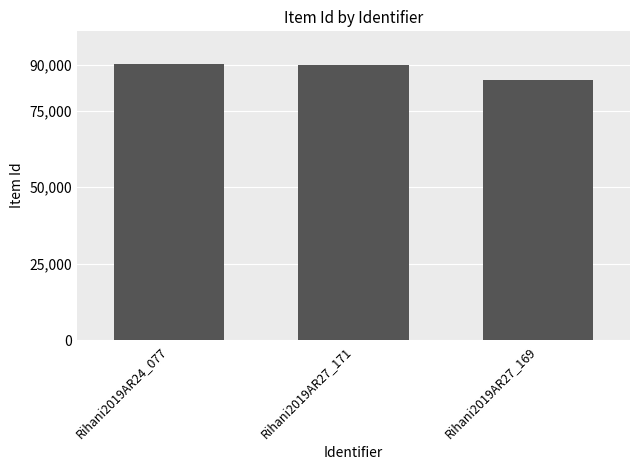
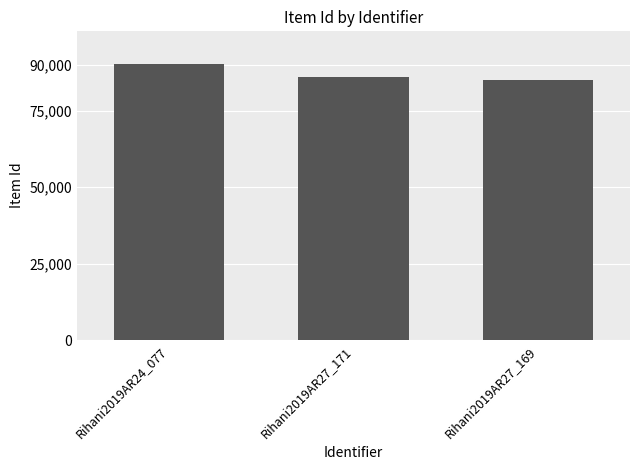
  {
    "Rihani2019AR24_077": "90,000",
-   "Rihani2019AR27_171": "90,000",
+   "Rihani2019AR27_171": "86,000",
    "Rihani2019AR27_169": "85,000"
  }
